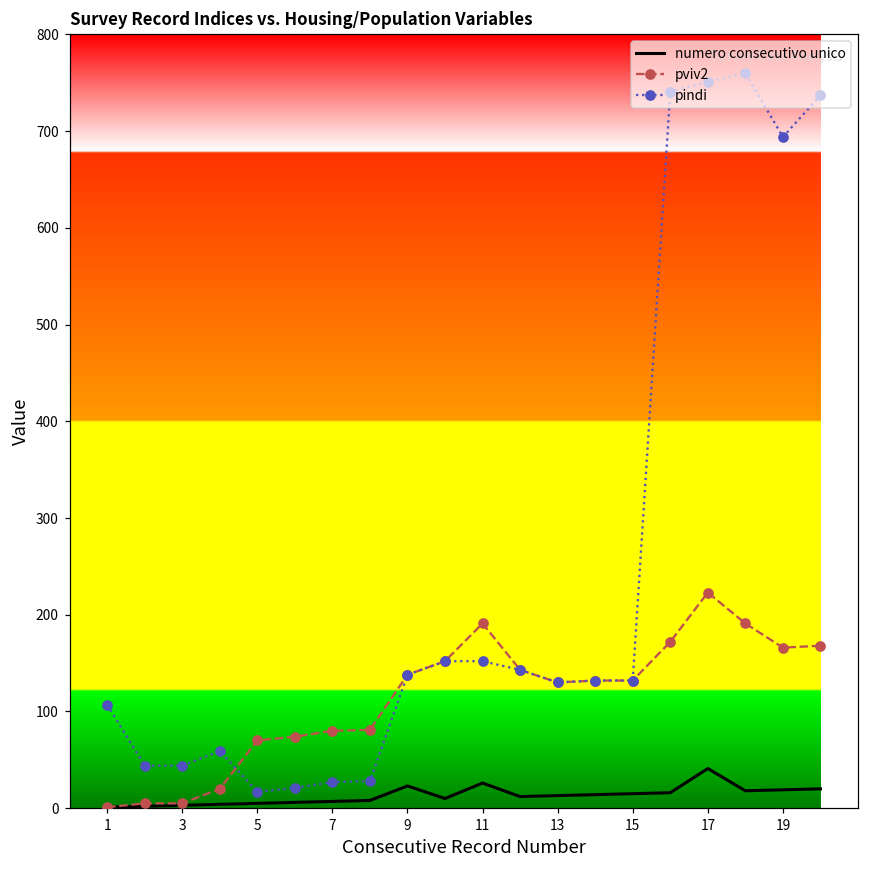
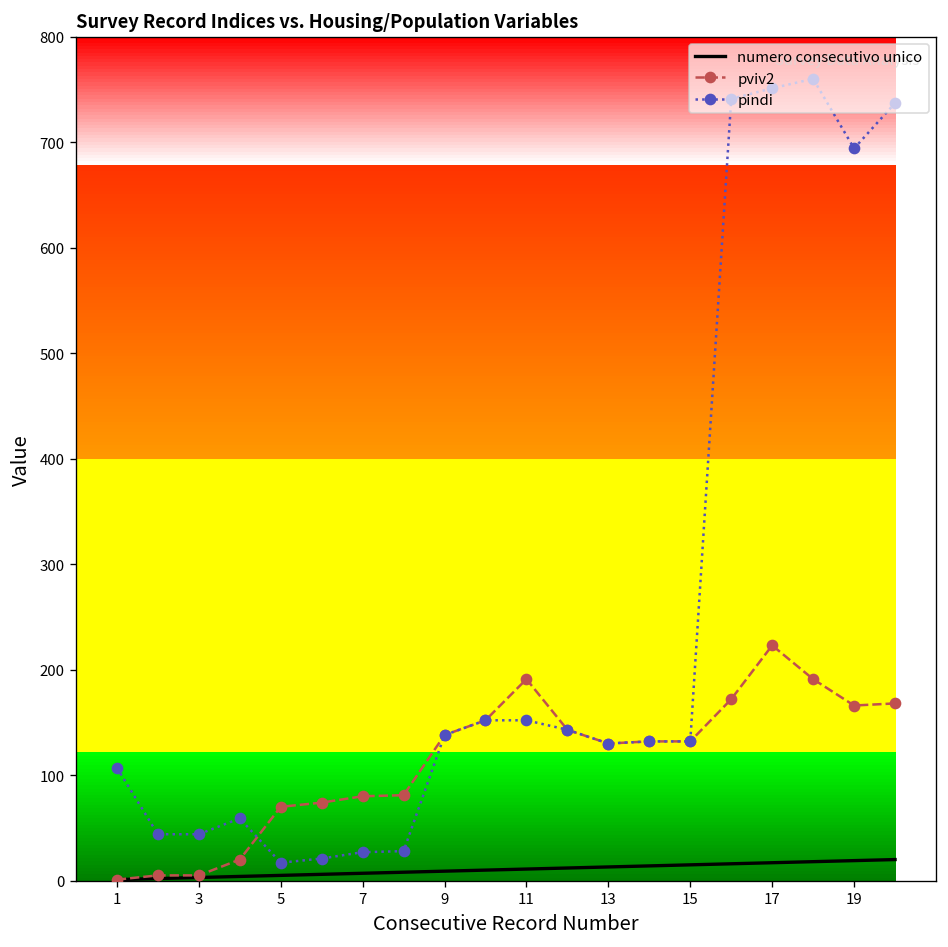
  {
    "numero consecutivo unico": {
      "5": 10,
      "7": 10,
-     "9": 20,
-     "11": 30,
+     "9": 10,
+     "11": 10,
      "13": 10,
      "15": 20,
-     "17": 40,
+     "17": 20,
      "19": 20
    },
    "pviv2": {
      "5": 70,
      "7": 80,
      "11": 190,
      "17": 220,
      "19": 170
    },
    "pindi": {
      "1": 110,
      "3": 40,
      "5": 20,
      "7": 30,
      "11": 150,
      "19": 690
    }
  }
